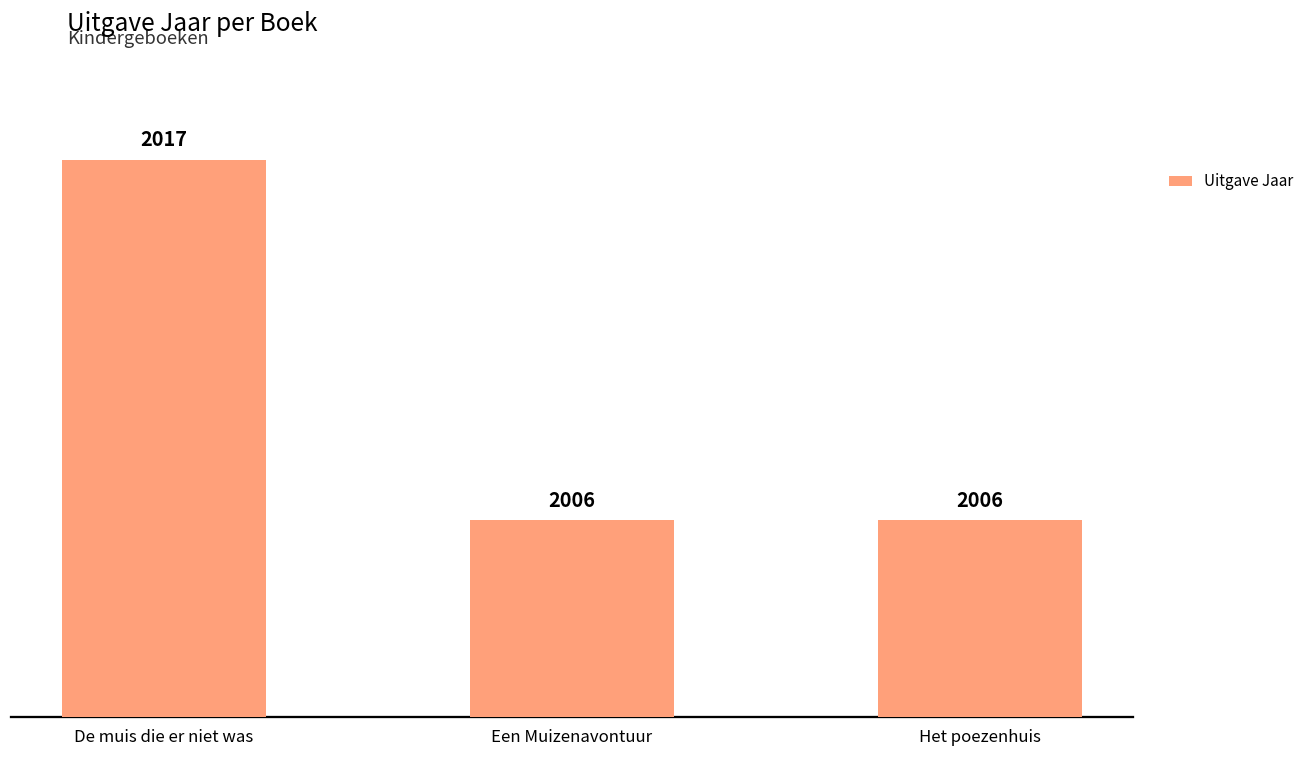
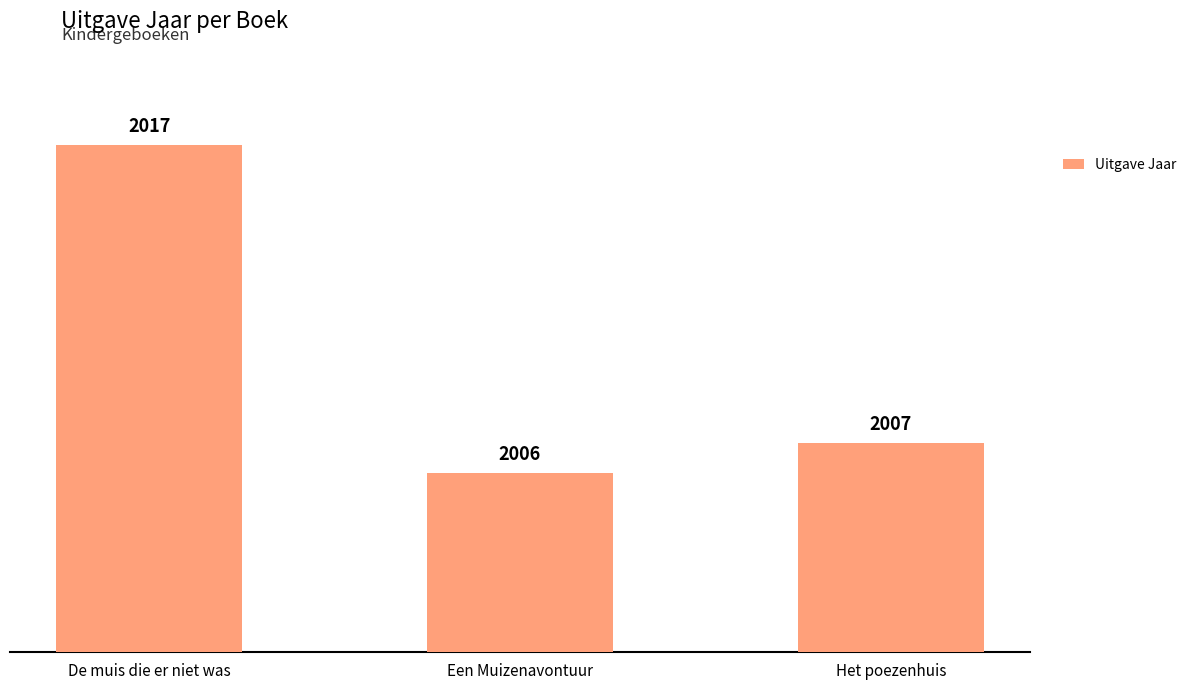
  {
    "De muis die er niet was": 2017,
    "Een Muizenavontuur": 2006,
-   "Het poezenhuis": 2006
+   "Het poezenhuis": 2007
  }
